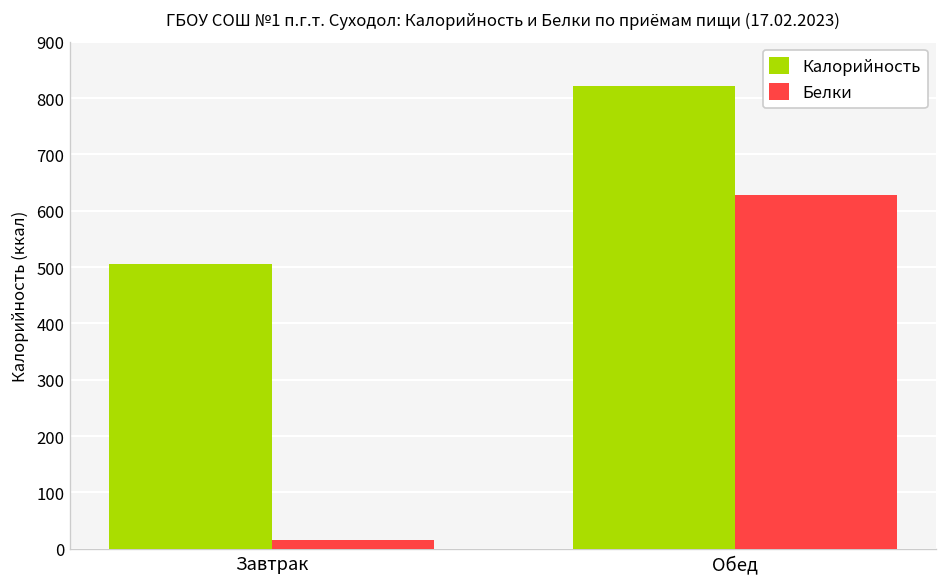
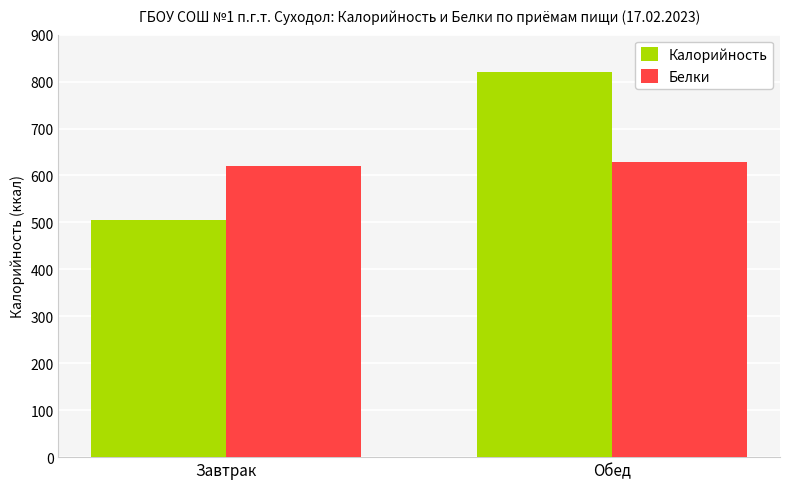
  {
    "Калорийность": {
      "Завтрак": 510,
      "Обед": 820
    },
    "Белки": {
-     "Завтрак": 20,
+     "Завтрак": 620,
      "Обед": 630
    }
  }
